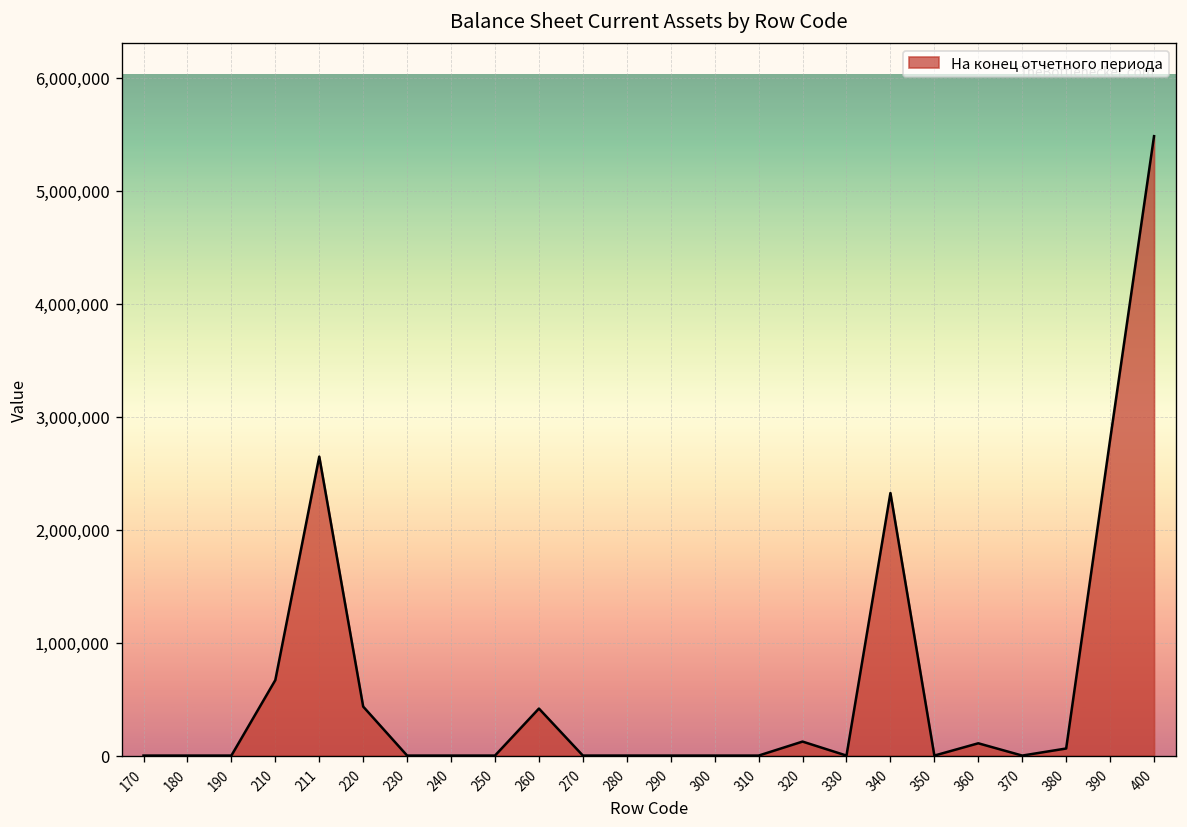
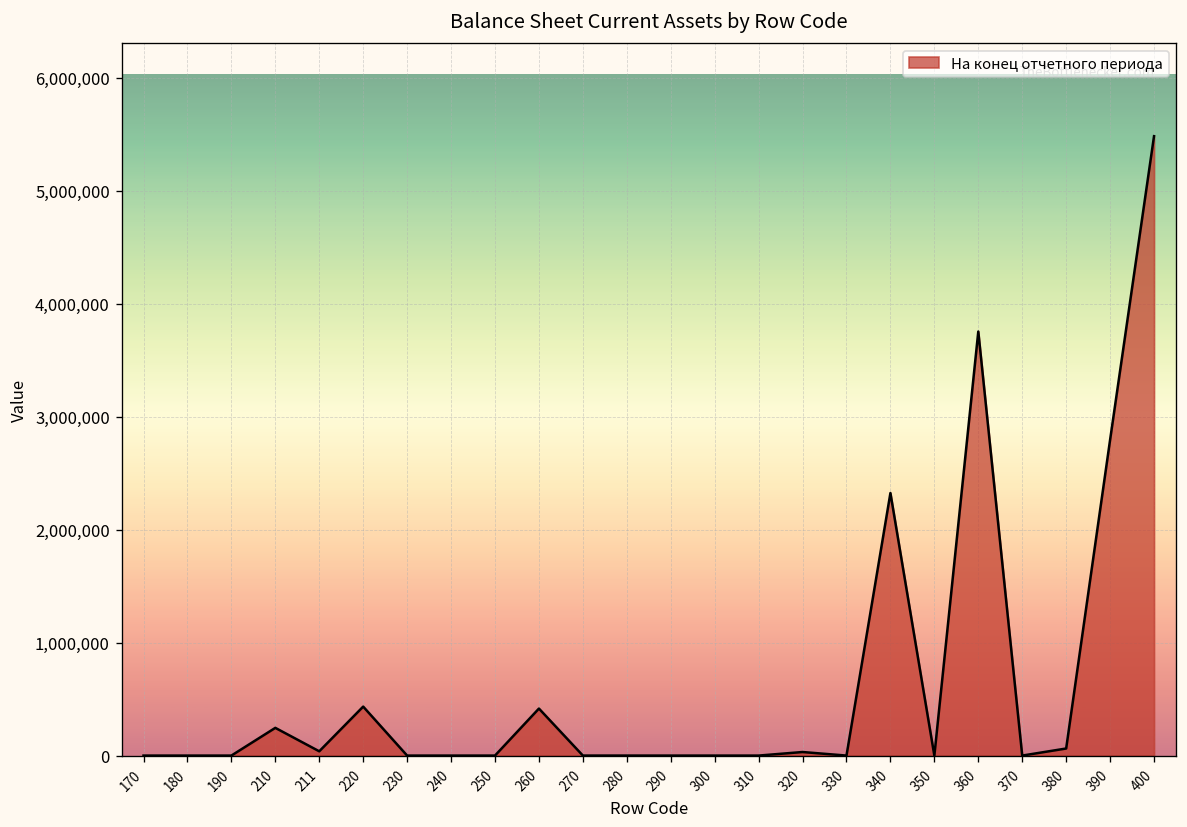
  {
    "170": "0",
    "180": "0",
    "190": "0",
-   "210": "700,000",
-   "211": "2,600,000",
+   "210": "200,000",
+   "211": "0",
    "220": "400,000",
    "230": "0",
    "240": "0",
    "250": "0",
    "260": "400,000",
    "270": "0",
    "280": "0",
    "290": "0",
    "300": "0",
    "310": "0",
-   "320": "100,000",
+   "320": "0",
    "330": "0",
    "340": "2,300,000",
    "350": "0",
-   "360": "100,000",
+   "360": "3,800,000",
    "370": "0",
    "380": "100,000",
    "390": "2,800,000",
    "400": "5,500,000"
  }
